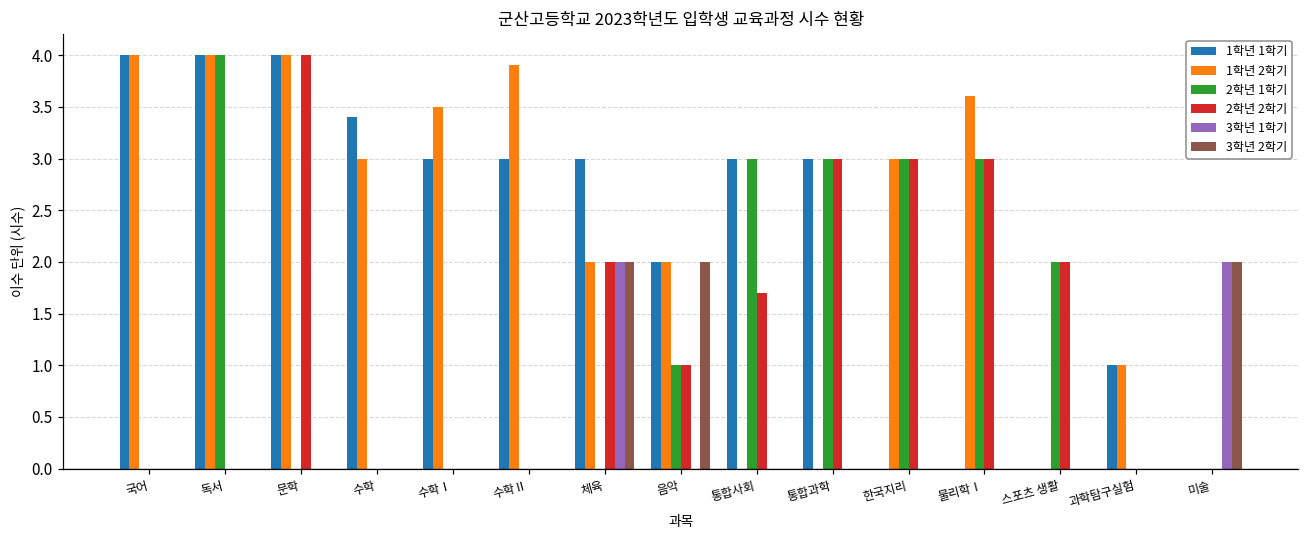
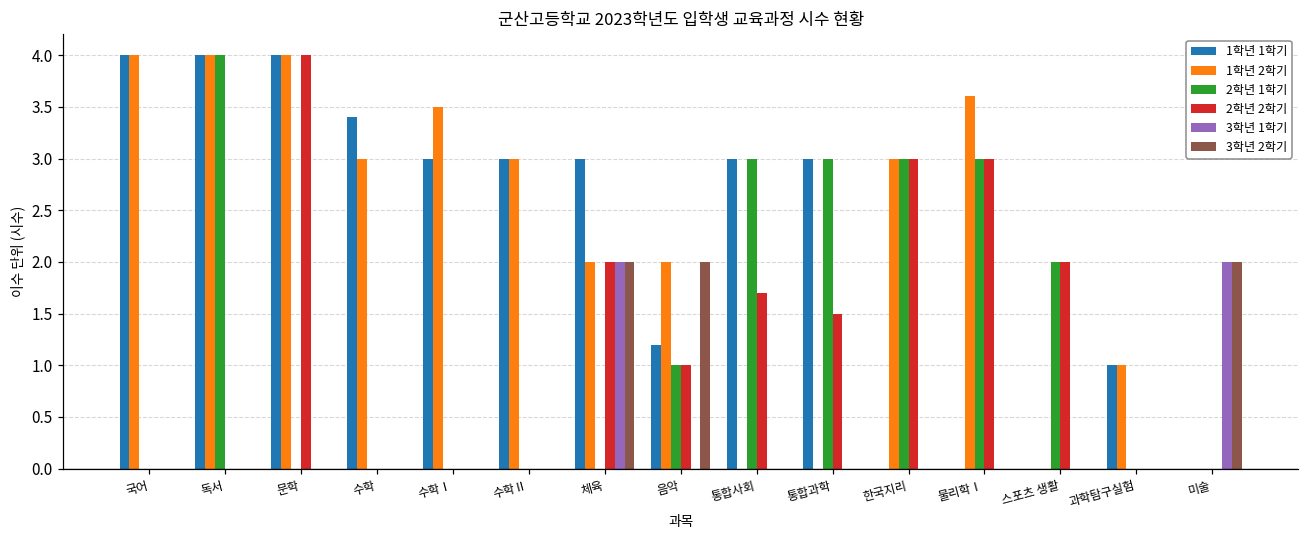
  {
    "1학년 1학기": {
      "국어": 4.0,
      "독서": 4.0,
      "문학": 4.0,
      "수학": 3.4,
      "수학Ⅰ": 3.0,
      "수학Ⅱ": 3.0,
      "체육": 3.0,
-     "음악": 2.0,
+     "음악": 1.2,
      "통합사회": 3.0,
      "통합과학": 3.0,
      "한국지리": 0.0,
      "물리학Ⅰ": 0.0,
      "스포츠 생활": 0.0,
      "과학탐구실험": 1.0,
      "미술": 0.0
    },
    "1학년 2학기": {
      "국어": 4.0,
      "독서": 4.0,
      "문학": 4.0,
      "수학": 3.0,
      "수학Ⅰ": 3.5,
-     "수학Ⅱ": 3.9,
+     "수학Ⅱ": 3.0,
      "체육": 2.0,
      "음악": 2.0,
      "통합사회": 0.0,
      "통합과학": 0.0,
      "한국지리": 3.0,
      "물리학Ⅰ": 3.6,
      "스포츠 생활": 0.0,
      "과학탐구실험": 1.0,
      "미술": 0.0
    },
    "2학년 1학기": {
      "국어": 0.0,
      "독서": 4.0,
      "문학": 0.0,
      "수학": 0.0,
      "수학Ⅰ": 0.0,
      "수학Ⅱ": 0.0,
      "체육": 0.0,
      "음악": 1.0,
      "통합사회": 3.0,
      "통합과학": 3.0,
      "한국지리": 3.0,
      "물리학Ⅰ": 3.0,
      "스포츠 생활": 2.0,
      "과학탐구실험": 0.0,
      "미술": 0.0
    },
    "2학년 2학기": {
      "국어": 0.0,
      "독서": 0.0,
      "문학": 4.0,
      "수학": 0.0,
      "수학Ⅰ": 0.0,
      "수학Ⅱ": 0.0,
      "체육": 2.0,
      "음악": 1.0,
      "통합사회": 1.7,
-     "통합과학": 3.0,
+     "통합과학": 1.5,
      "한국지리": 3.0,
      "물리학Ⅰ": 3.0,
      "스포츠 생활": 2.0,
      "과학탐구실험": 0.0,
      "미술": 0.0
    },
    "3학년 1학기": {
      "국어": 0.0,
      "독서": 0.0,
      "문학": 0.0,
      "수학": 0.0,
      "수학Ⅰ": 0.0,
      "수학Ⅱ": 0.0,
      "체육": 2.0,
      "음악": 0.0,
      "통합사회": 0.0,
      "통합과학": 0.0,
      "한국지리": 0.0,
      "물리학Ⅰ": 0.0,
      "스포츠 생활": 0.0,
      "과학탐구실험": 0.0,
      "미술": 2.0
    },
    "3학년 2학기": {
      "국어": 0.0,
      "독서": 0.0,
      "문학": 0.0,
      "수학": 0.0,
      "수학Ⅰ": 0.0,
      "수학Ⅱ": 0.0,
      "체육": 2.0,
      "음악": 2.0,
      "통합사회": 0.0,
      "통합과학": 0.0,
      "한국지리": 0.0,
      "물리학Ⅰ": 0.0,
      "스포츠 생활": 0.0,
      "과학탐구실험": 0.0,
      "미술": 2.0
    }
  }
